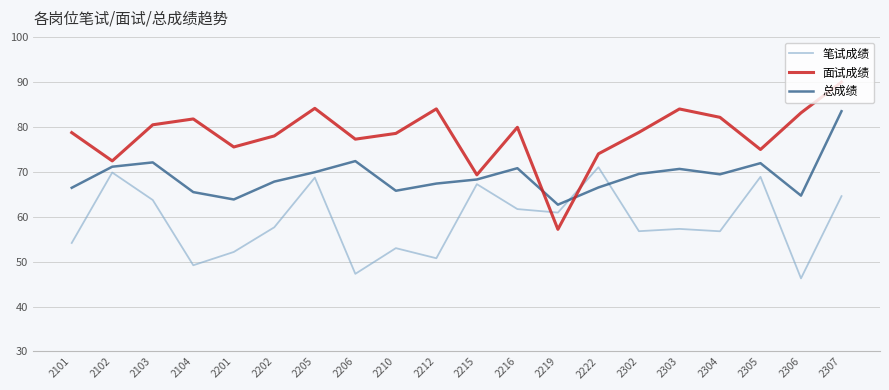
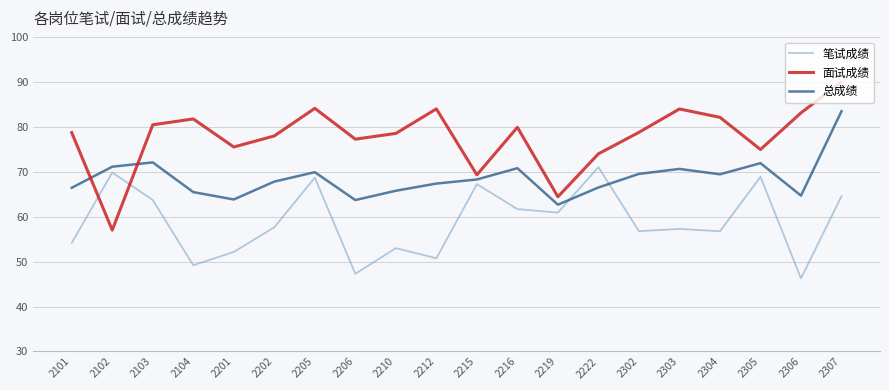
  {
    "笔试成绩": {
      "2101": 54,
      "2102": 70,
      "2103": 64,
      "2104": 49,
      "2201": 52,
      "2202": 58,
      "2205": 69,
      "2206": 47,
      "2210": 53,
      "2212": 51,
      "2215": 67,
      "2216": 62,
      "2219": 61,
      "2222": 71,
      "2302": 57,
      "2303": 57,
      "2304": 57,
      "2305": 69,
      "2306": 46,
      "2307": 65
    },
    "面试成绩": {
      "2101": 79,
-     "2102": 72,
+     "2102": 57,
      "2103": 80,
      "2104": 82,
      "2201": 76,
      "2202": 78,
      "2205": 84,
      "2206": 77,
      "2210": 79,
      "2212": 84,
      "2215": 69,
      "2216": 80,
-     "2219": 57,
+     "2219": 64,
      "2222": 74,
      "2302": 79,
      "2303": 84,
      "2304": 82,
      "2305": 75,
      "2306": 83
    },
    "总成绩": {
      "2101": 66,
      "2102": 71,
      "2103": 72,
      "2104": 65,
      "2201": 64,
      "2202": 68,
      "2205": 70,
-     "2206": 72,
+     "2206": 64,
      "2210": 66,
      "2212": 67,
      "2215": 68,
      "2216": 71,
      "2219": 63,
      "2222": 66,
      "2302": 70,
      "2303": 71,
      "2304": 69,
      "2305": 72,
      "2306": 65,
      "2307": 83
    }
  }
